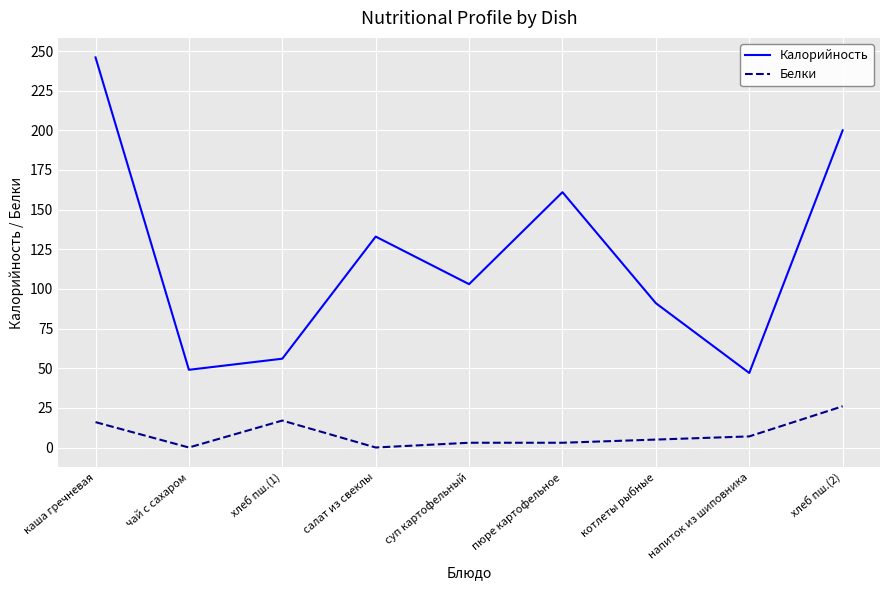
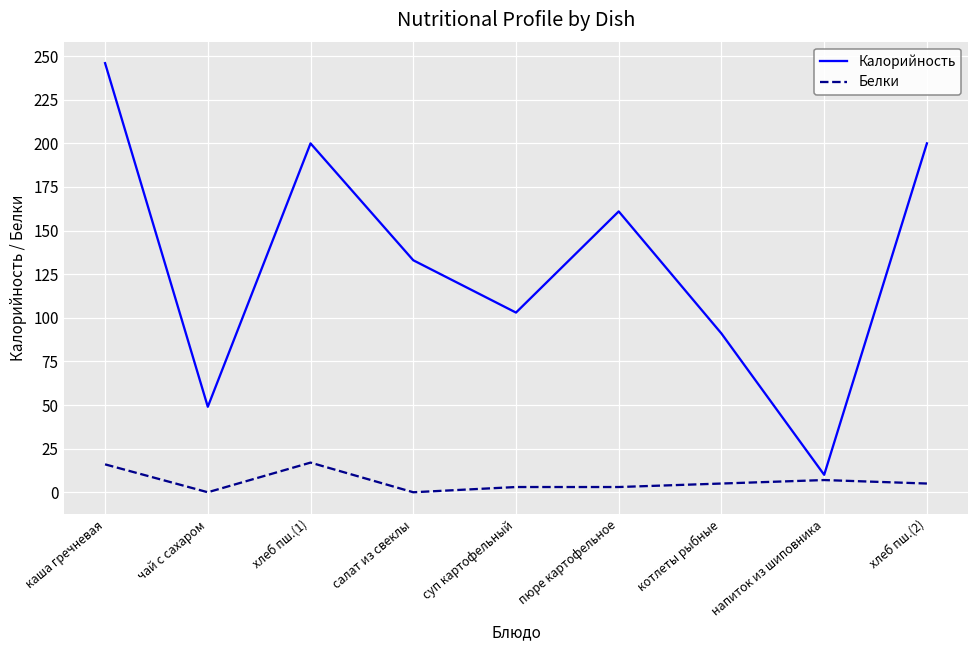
  {
    "Калорийность": {
      "каша гречневая": 246,
      "чай с сахаром": 49,
-     "хлеб пш.(1)": 56,
+     "хлеб пш.(1)": 200,
      "салат из свеклы": 133,
      "суп картофельный": 103,
      "пюре картофельное": 161,
      "котлеты рыбные": 91,
-     "напиток из шиповника": 47,
+     "напиток из шиповника": 10,
      "хлеб пш.(2)": 200
    },
    "Белки": {
      "каша гречневая": 16,
      "чай с сахаром": 0,
      "хлеб пш.(1)": 17,
      "салат из свеклы": 0,
      "суп картофельный": 3,
      "пюре картофельное": 3,
      "котлеты рыбные": 5,
      "напиток из шиповника": 7,
-     "хлеб пш.(2)": 26
+     "хлеб пш.(2)": 5
    }
  }
